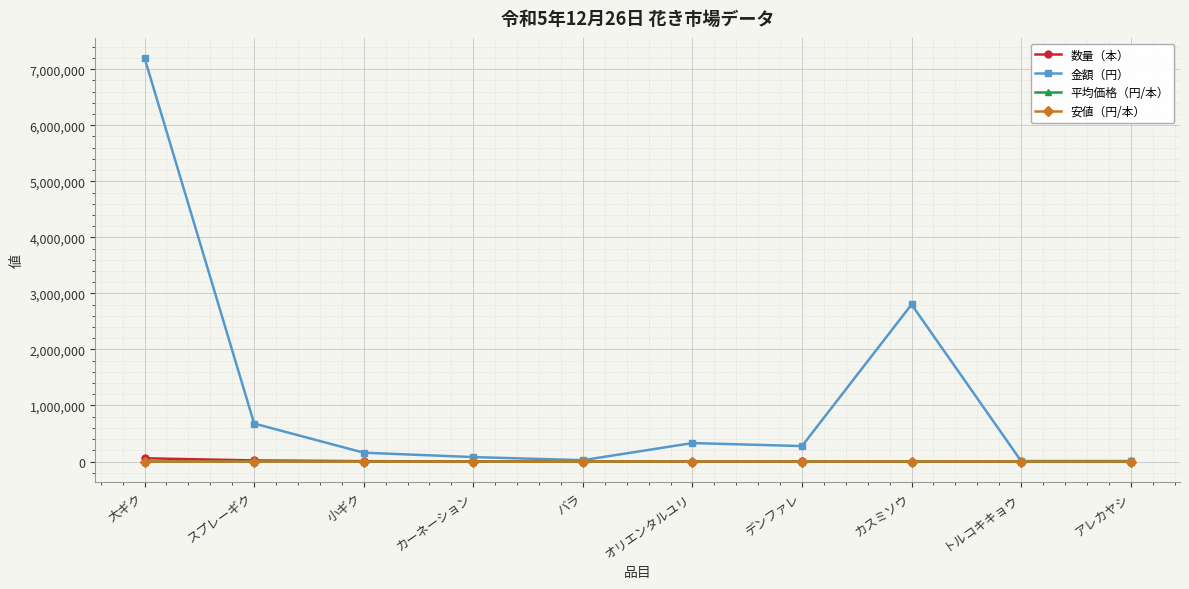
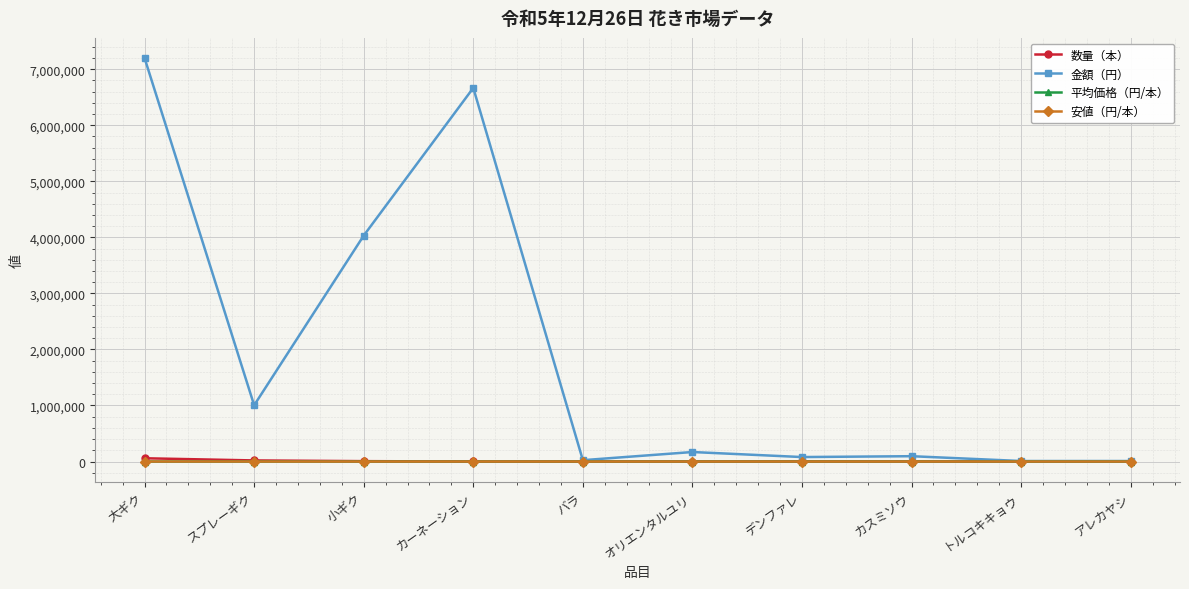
  {
    "数量（本）": {
      "大ギク": "100,000"
    },
    "金額（円）": {
      "大ギク": "7,200,000",
-     "スプレーギク": "700,000",
-     "小ギク": "200,000",
-     "カーネーション": "100,000",
-     "オリエンタルユリ": "300,000",
-     "デンファレ": "300,000",
-     "カスミソウ": "2,800,000"
+     "スプレーギク": "1,000,000",
+     "小ギク": "4,000,000",
+     "カーネーション": "6,700,000",
+     "オリエンタルユリ": "200,000",
+     "デンファレ": "100,000",
+     "カスミソウ": "100,000"
    },
    "安値（円/本）": {
      "大ギク": "0"
    }
  }
